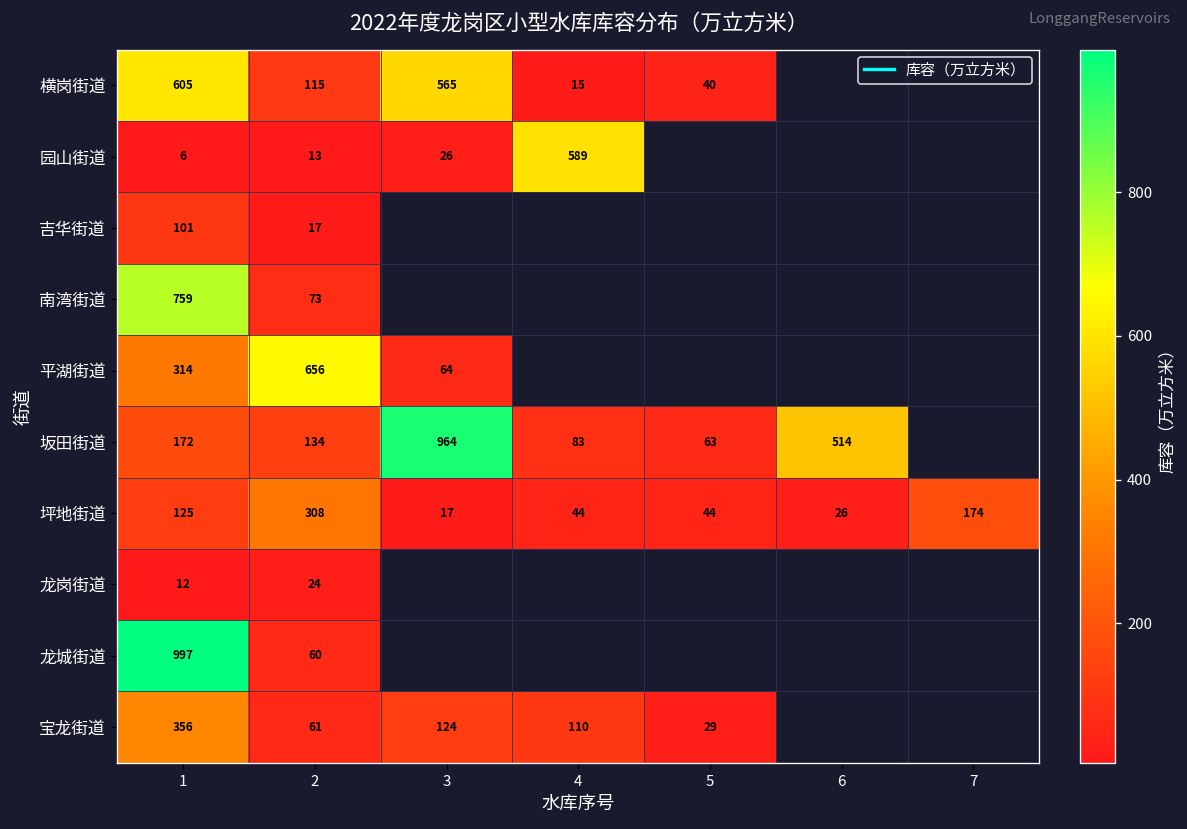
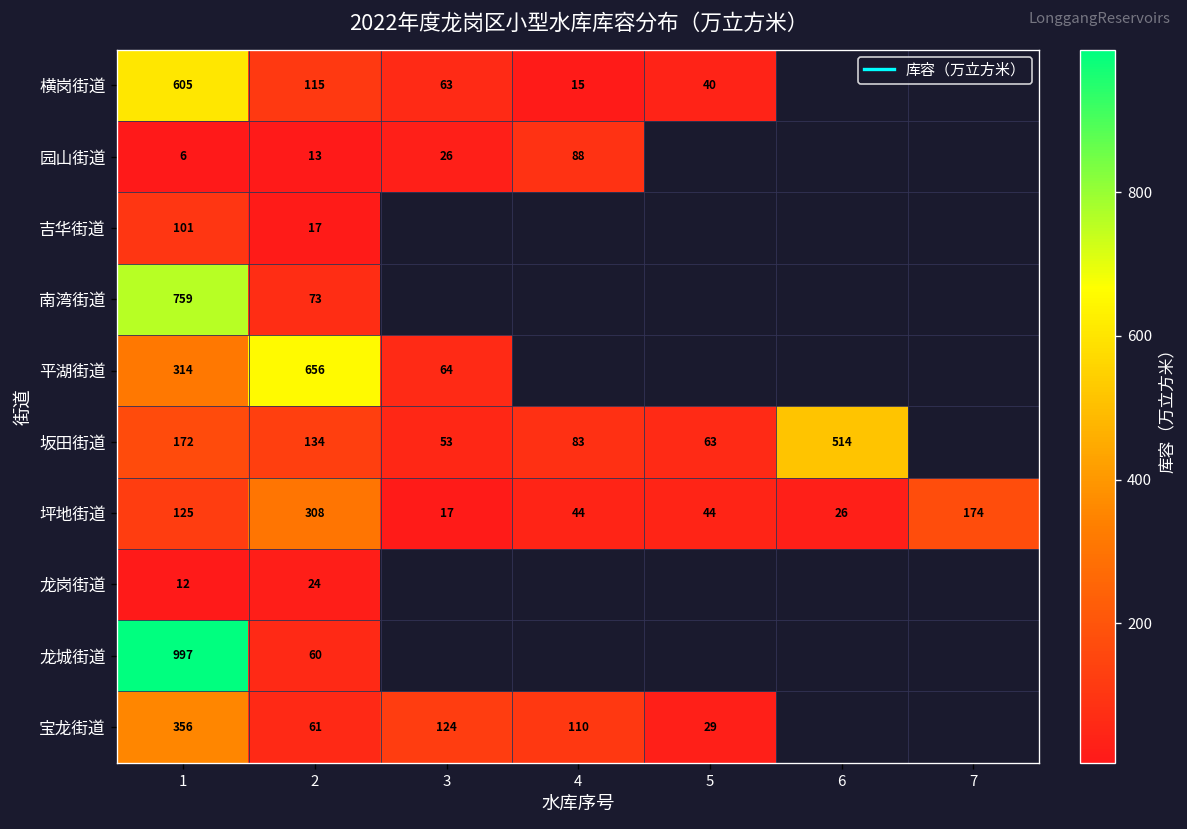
  {
    "横岗街道": {
      "1": 605,
      "2": 115,
-     "3": 565,
+     "3": 63,
      "4": 15,
      "5": 40
    },
    "园山街道": {
      "1": 6,
      "2": 13,
      "3": 26,
-     "4": 589
+     "4": 88
    },
    "吉华街道": {
      "1": 101,
      "2": 17
    },
    "南湾街道": {
      "1": 759,
      "2": 73
    },
    "平湖街道": {
      "1": 314,
      "2": 656,
      "3": 64
    },
    "坂田街道": {
      "1": 172,
      "2": 134,
-     "3": 964,
+     "3": 53,
      "4": 83,
      "5": 63,
      "6": 514
    },
    "坪地街道": {
      "1": 125,
      "2": 308,
      "3": 17,
      "4": 44,
      "5": 44,
      "6": 26,
      "7": 174
    },
    "龙岗街道": {
      "1": 12,
      "2": 24
    },
    "龙城街道": {
      "1": 997,
      "2": 60
    },
    "宝龙街道": {
      "1": 356,
      "2": 61,
      "3": 124,
      "4": 110,
      "5": 29
    }
  }
